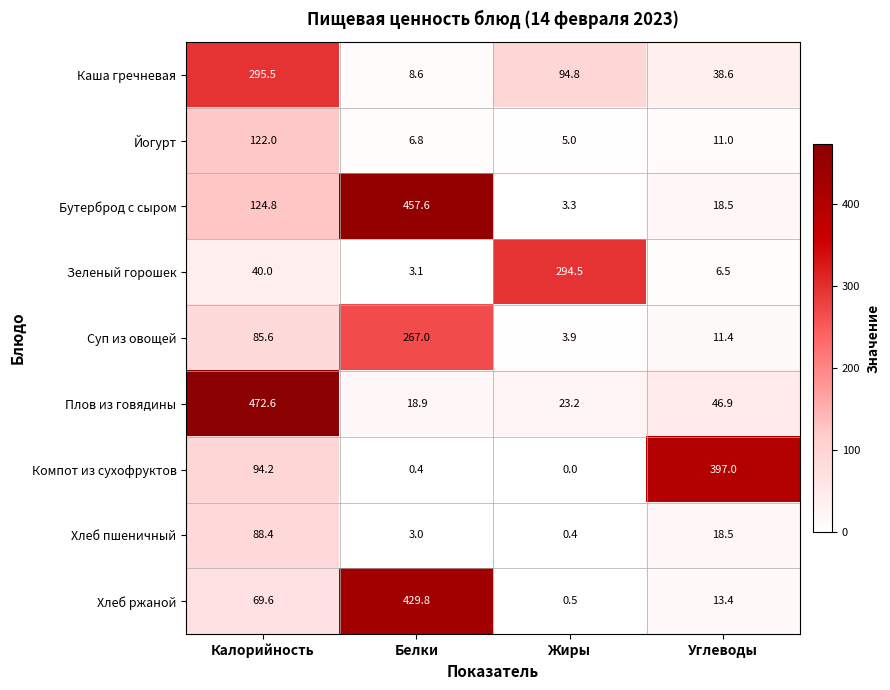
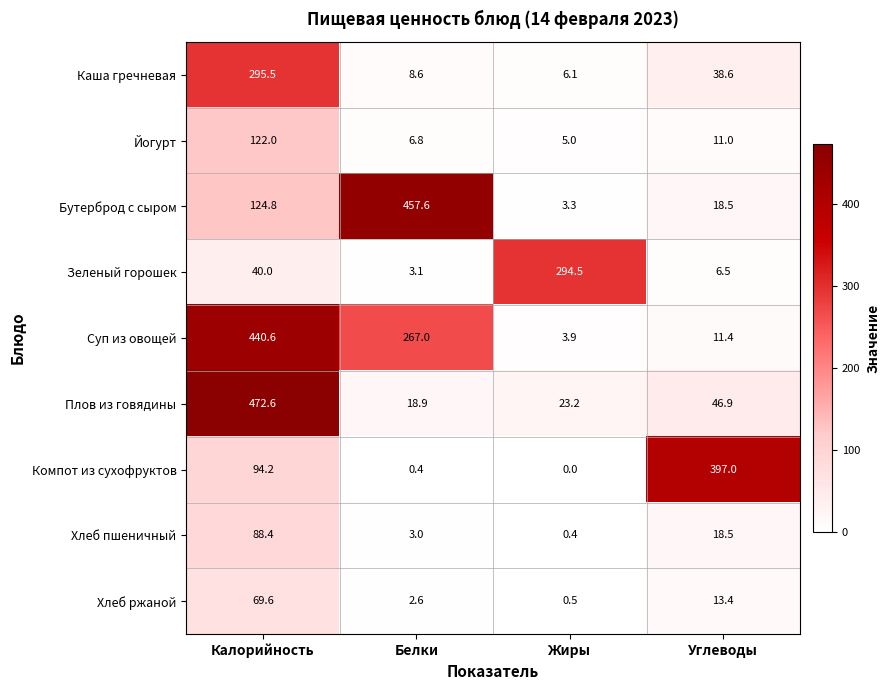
  {
    "Каша гречневая": {
      "Калорийность": 295.5,
      "Белки": 8.6,
-     "Жиры": 94.8,
+     "Жиры": 6.1,
      "Углеводы": 38.6
    },
    "Йогурт": {
      "Калорийность": 122.0,
      "Белки": 6.8,
      "Жиры": 5.0,
      "Углеводы": 11.0
    },
    "Бутерброд с сыром": {
      "Калорийность": 124.8,
      "Белки": 457.6,
      "Жиры": 3.3,
      "Углеводы": 18.5
    },
    "Зеленый горошек": {
      "Калорийность": 40.0,
      "Белки": 3.1,
      "Жиры": 294.5,
      "Углеводы": 6.5
    },
    "Суп из овощей": {
-     "Калорийность": 85.6,
+     "Калорийность": 440.6,
      "Белки": 267.0,
      "Жиры": 3.9,
      "Углеводы": 11.4
    },
    "Плов из говядины": {
      "Калорийность": 472.6,
      "Белки": 18.9,
      "Жиры": 23.2,
      "Углеводы": 46.9
    },
    "Компот из сухофруктов": {
      "Калорийность": 94.2,
      "Белки": 0.4,
      "Жиры": 0.0,
      "Углеводы": 397.0
    },
    "Хлеб пшеничный": {
      "Калорийность": 88.4,
      "Белки": 3.0,
      "Жиры": 0.4,
      "Углеводы": 18.5
    },
    "Хлеб ржаной": {
      "Калорийность": 69.6,
-     "Белки": 429.8,
+     "Белки": 2.6,
      "Жиры": 0.5,
      "Углеводы": 13.4
    }
  }
